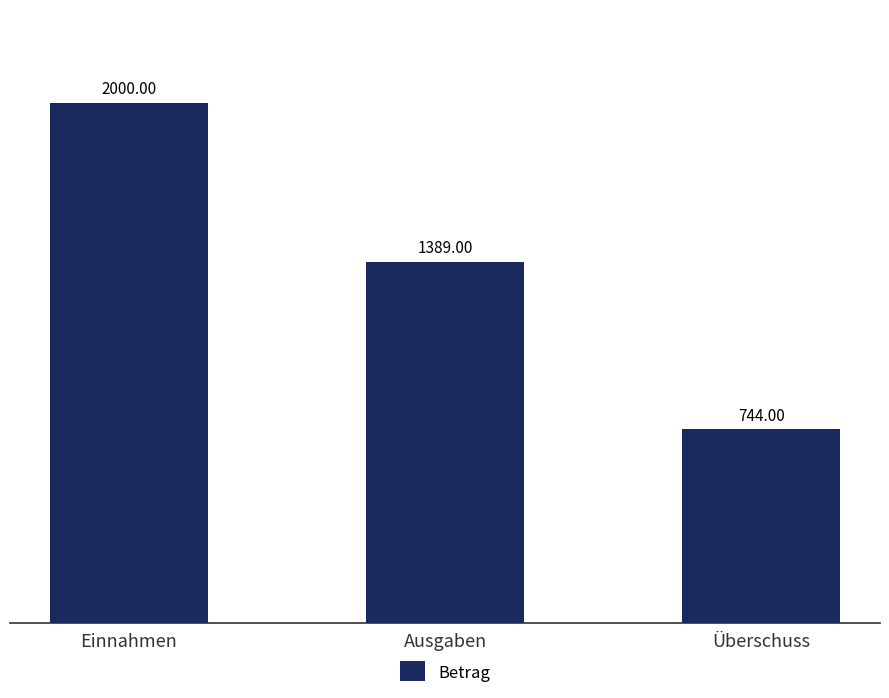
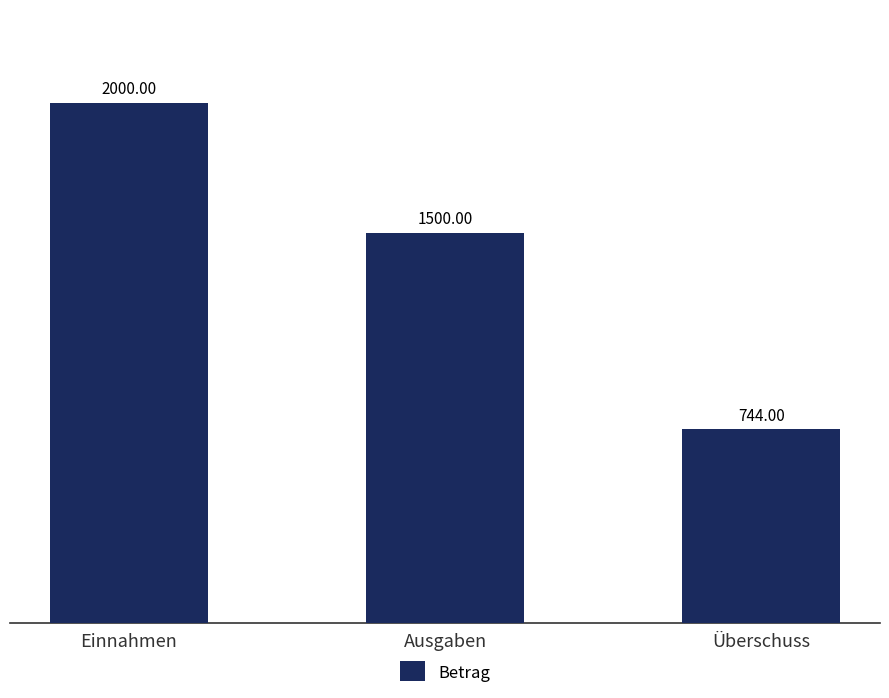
  {
    "Einnahmen": 2000.00,
-   "Ausgaben": 1389.00,
+   "Ausgaben": 1500.00,
    "Überschuss": 744.00
  }
